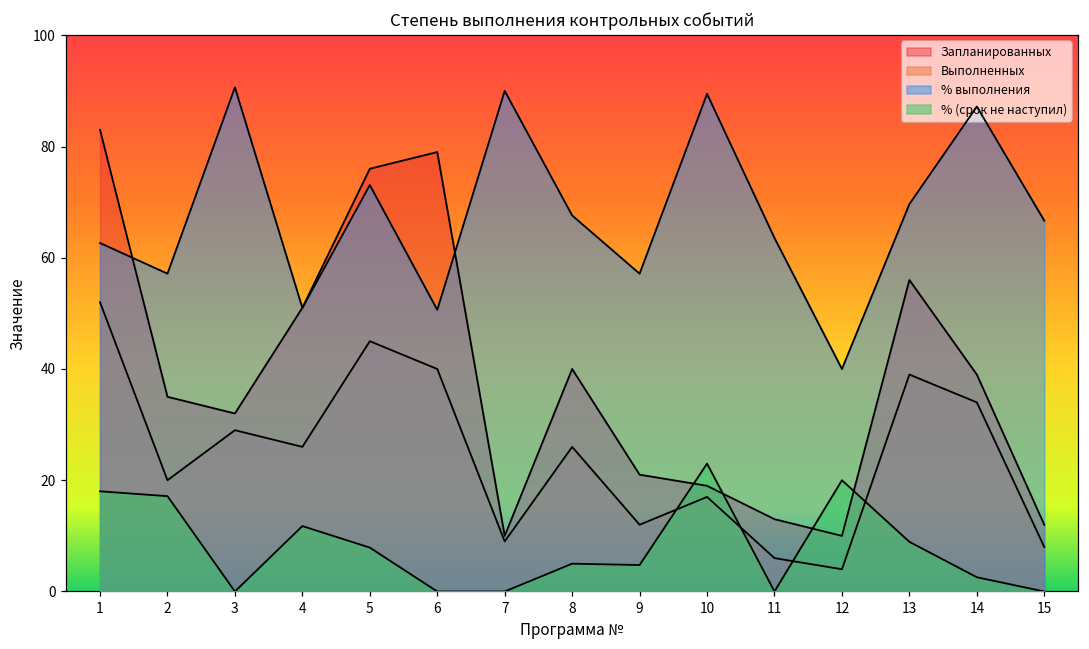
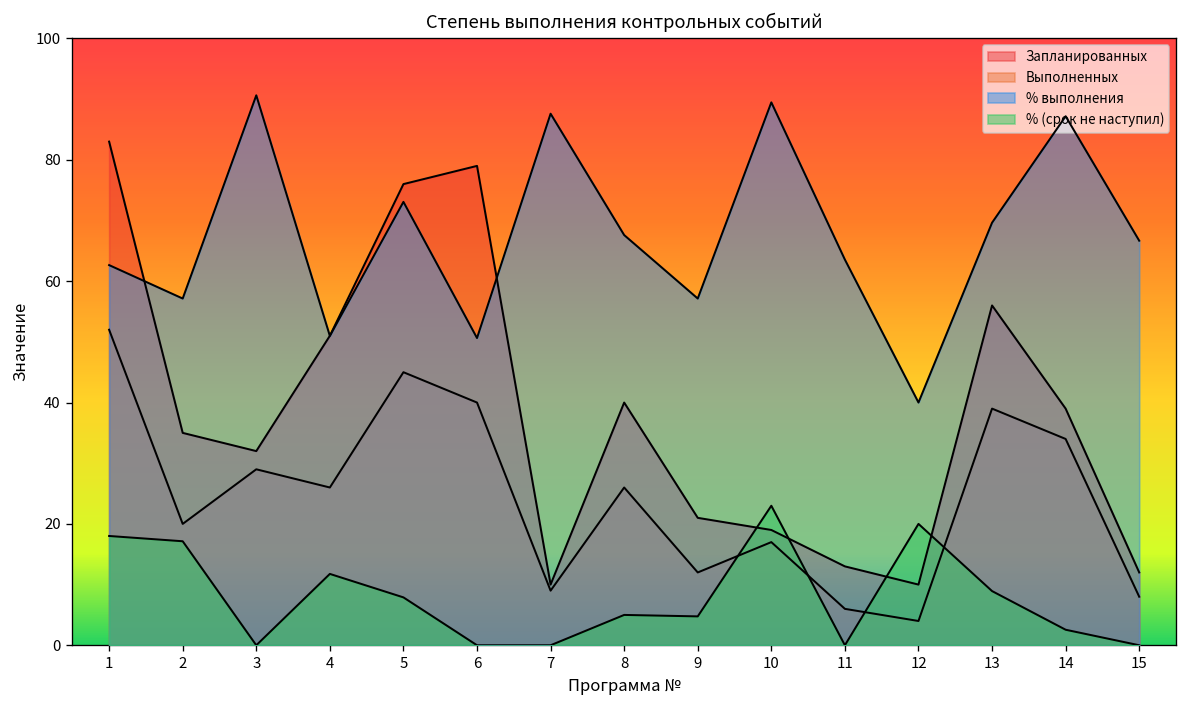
  {
    "% выполнения": {
      "1": 63,
      "2": 57,
      "3": 91,
      "5": 73,
      "6": 51,
-     "7": 90,
+     "7": 88,
      "8": 68,
      "9": 57,
      "10": 89,
      "11": 64,
      "12": 40,
      "13": 70,
      "15": 67
    },
    "% (срок не наступил)": {
      "1": 18,
      "2": 17,
      "3": 0,
      "4": 12,
      "5": 8,
      "6": 0,
      "7": 0,
      "8": 5,
      "9": 5,
      "10": 23,
      "11": 0,
      "12": 20,
      "13": 9,
      "14": 3,
      "15": 0
    }
  }
